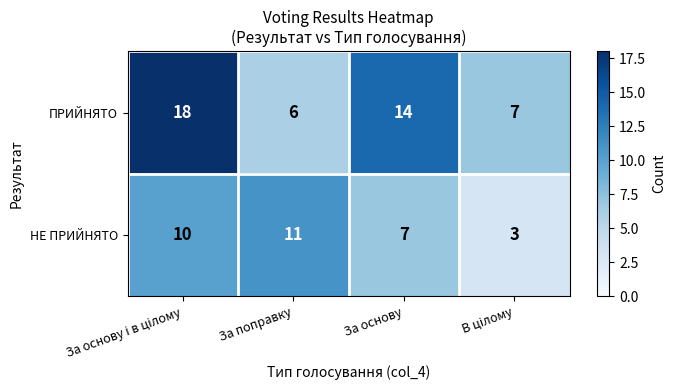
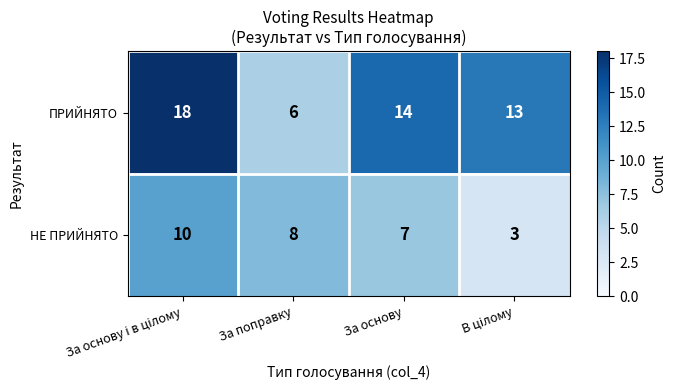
  {
    "ПРИЙНЯТО": {
      "За основу і в цілому": 18,
      "За поправку": 6,
      "За основу": 14,
-     "В цілому": 7
+     "В цілому": 13
    },
    "НЕ ПРИЙНЯТО": {
      "За основу і в цілому": 10,
-     "За поправку": 11,
+     "За поправку": 8,
      "За основу": 7,
      "В цілому": 3
    }
  }
